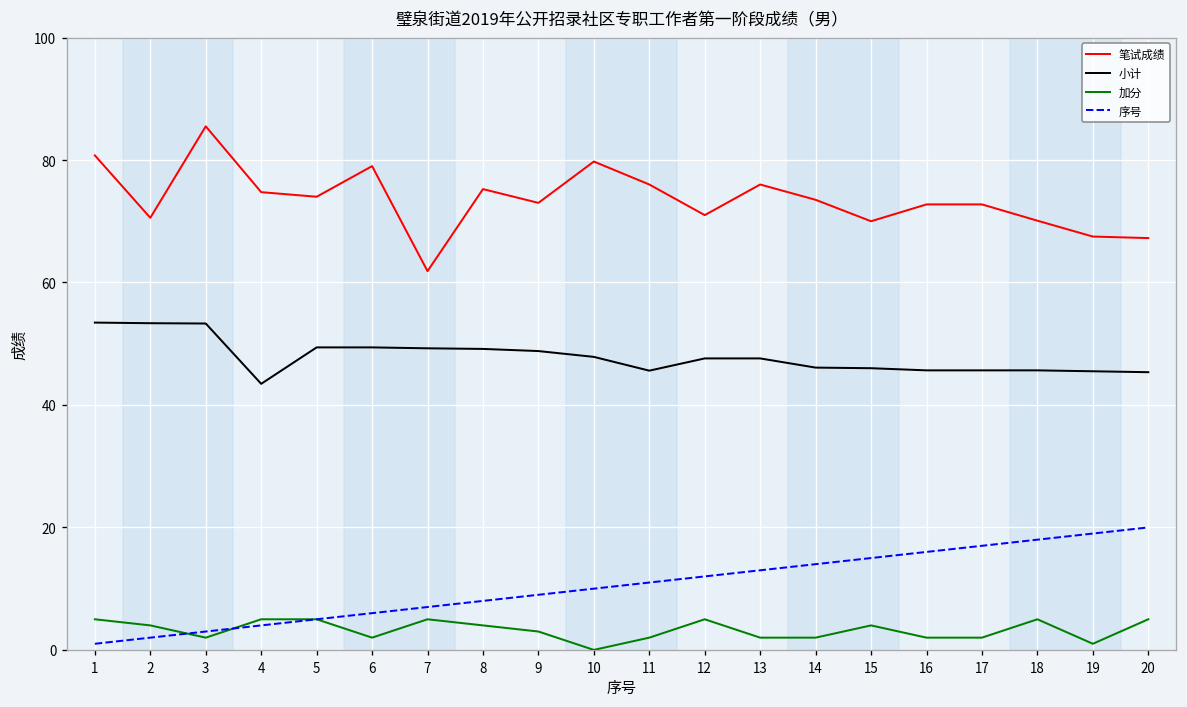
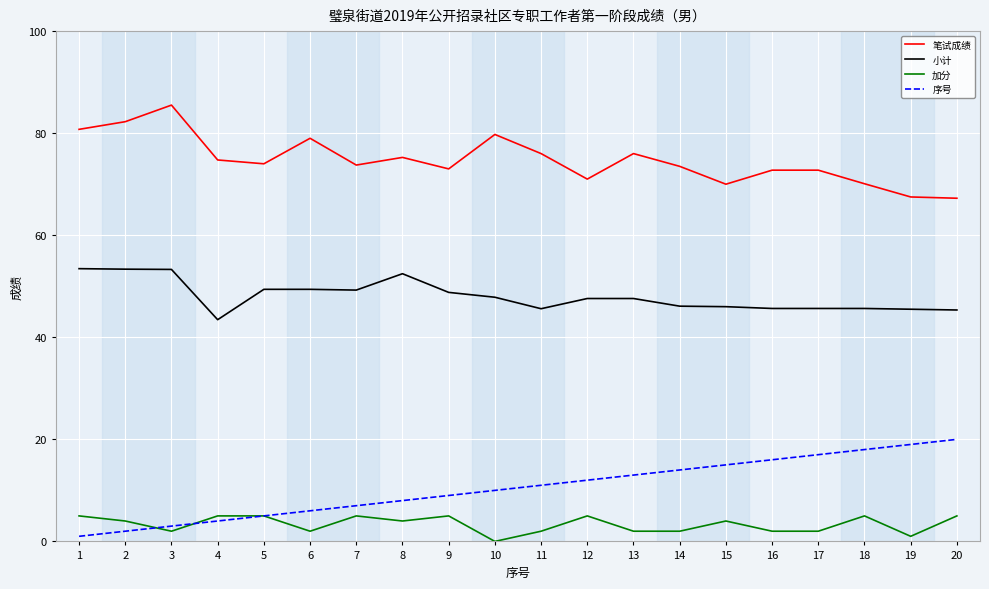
  {
    "笔试成绩": {
      "1": 81,
-     "2": 71,
+     "2": 82,
      "3": 86,
      "4": 75,
      "5": 74,
      "6": 79,
-     "7": 62,
+     "7": 74,
      "8": 75,
      "9": 73,
      "10": 80,
      "11": 76,
      "12": 71,
      "13": 76,
      "14": 74,
      "15": 70,
      "16": 73,
      "17": 73,
      "18": 70,
      "19": 68,
      "20": 67
    },
    "小计": {
      "1": 53,
      "2": 53,
      "3": 53,
      "4": 43,
      "5": 49,
      "6": 49,
      "7": 49,
-     "8": 49,
+     "8": 52,
      "9": 49,
      "10": 48,
      "11": 46,
      "12": 48,
      "13": 48,
      "14": 46,
      "15": 46,
      "16": 46,
      "17": 46,
      "18": 46,
      "19": 46,
      "20": 45
    },
    "加分": {
      "1": 5,
      "2": 4,
      "3": 2,
      "4": 5,
      "6": 2,
      "7": 5,
      "8": 4,
-     "9": 3,
+     "9": 5,
      "10": 0,
      "11": 2,
      "12": 5,
      "13": 2,
      "14": 2,
      "15": 4,
      "16": 2,
      "17": 2,
      "18": 5,
      "19": 1,
      "20": 5
    },
    "序号": {
      "1": 1,
      "2": 2,
      "3": 3,
      "4": 4,
      "6": 6,
      "7": 7,
      "8": 8,
      "9": 9,
      "10": 10,
      "11": 11,
      "12": 12,
      "13": 13,
      "14": 14,
      "15": 15,
      "16": 16,
      "17": 17,
      "18": 18,
      "19": 19,
      "20": 20
    }
  }
